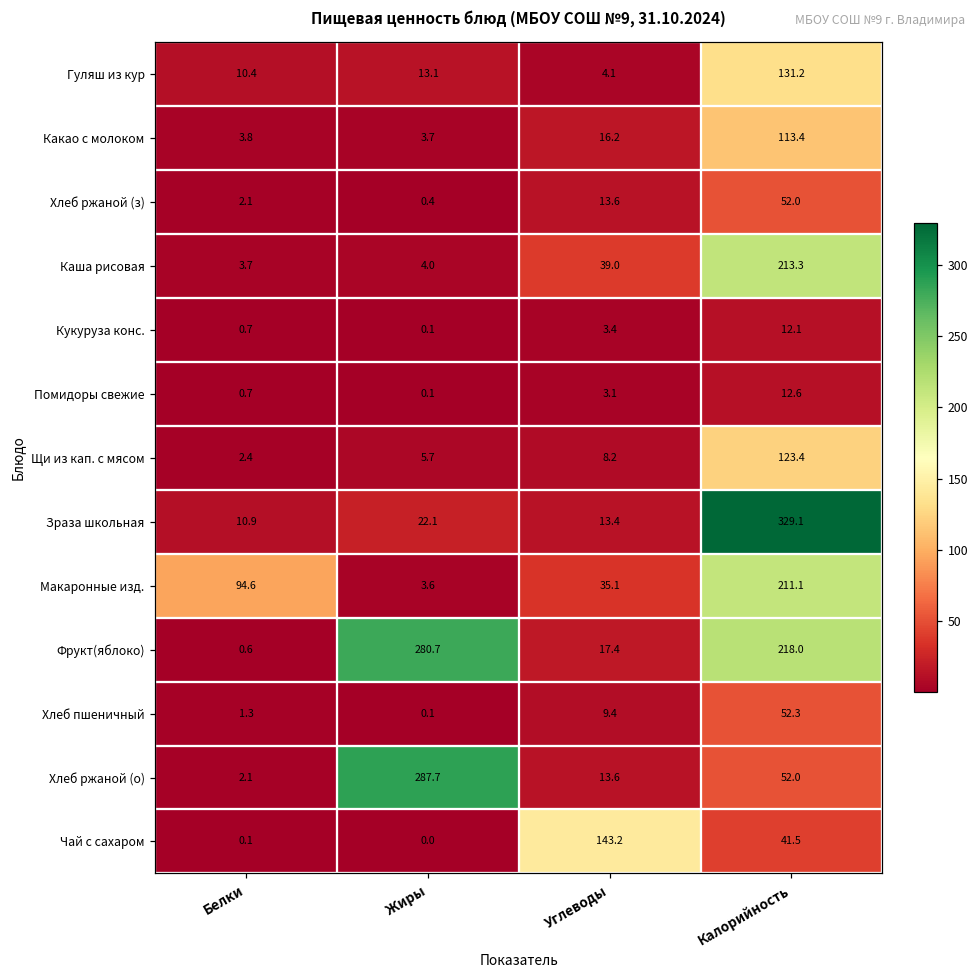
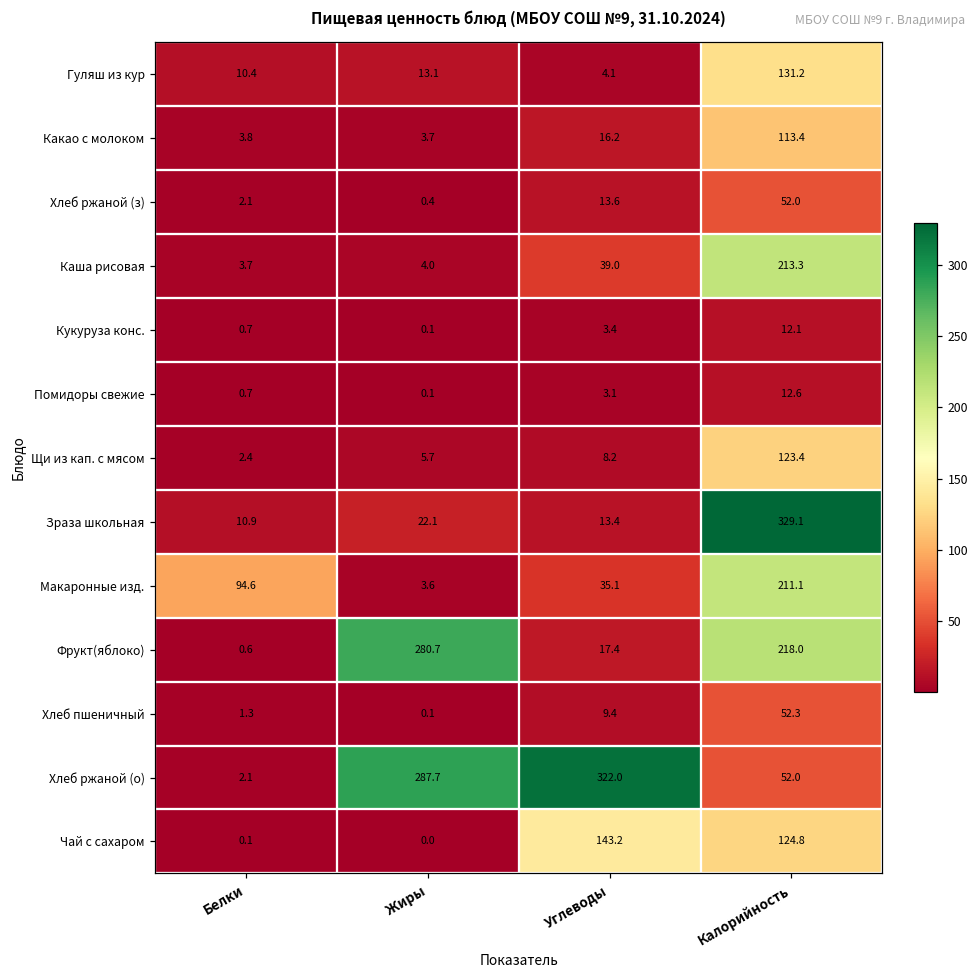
  {
    "Гуляш из кур": {
      "Белки": 10.4,
      "Жиры": 13.1,
      "Углеводы": 4.1,
      "Калорийность": 131.2
    },
    "Какао с молоком": {
      "Белки": 3.8,
      "Жиры": 3.7,
      "Углеводы": 16.2,
      "Калорийность": 113.4
    },
    "Хлеб ржаной (з)": {
      "Белки": 2.1,
      "Жиры": 0.4,
      "Углеводы": 13.6,
      "Калорийность": 52.0
    },
    "Каша рисовая": {
      "Белки": 3.7,
      "Жиры": 4.0,
      "Углеводы": 39.0,
      "Калорийность": 213.3
    },
    "Кукуруза конс.": {
      "Белки": 0.7,
      "Жиры": 0.1,
      "Углеводы": 3.4,
      "Калорийность": 12.1
    },
    "Помидоры свежие": {
      "Белки": 0.7,
      "Жиры": 0.1,
      "Углеводы": 3.1,
      "Калорийность": 12.6
    },
    "Щи из кап. с мясом": {
      "Белки": 2.4,
      "Жиры": 5.7,
      "Углеводы": 8.2,
      "Калорийность": 123.4
    },
    "Зраза школьная": {
      "Белки": 10.9,
      "Жиры": 22.1,
      "Углеводы": 13.4,
      "Калорийность": 329.1
    },
    "Макаронные изд.": {
      "Белки": 94.6,
      "Жиры": 3.6,
      "Углеводы": 35.1,
      "Калорийность": 211.1
    },
    "Фрукт(яблоко)": {
      "Белки": 0.6,
      "Жиры": 280.7,
      "Углеводы": 17.4,
      "Калорийность": 218.0
    },
    "Хлеб пшеничный": {
      "Белки": 1.3,
      "Жиры": 0.1,
      "Углеводы": 9.4,
      "Калорийность": 52.3
    },
    "Хлеб ржаной (о)": {
      "Белки": 2.1,
      "Жиры": 287.7,
-     "Углеводы": 13.6,
+     "Углеводы": 322.0,
      "Калорийность": 52.0
    },
    "Чай с сахаром": {
      "Белки": 0.1,
      "Жиры": 0.0,
      "Углеводы": 143.2,
-     "Калорийность": 41.5
+     "Калорийность": 124.8
    }
  }
